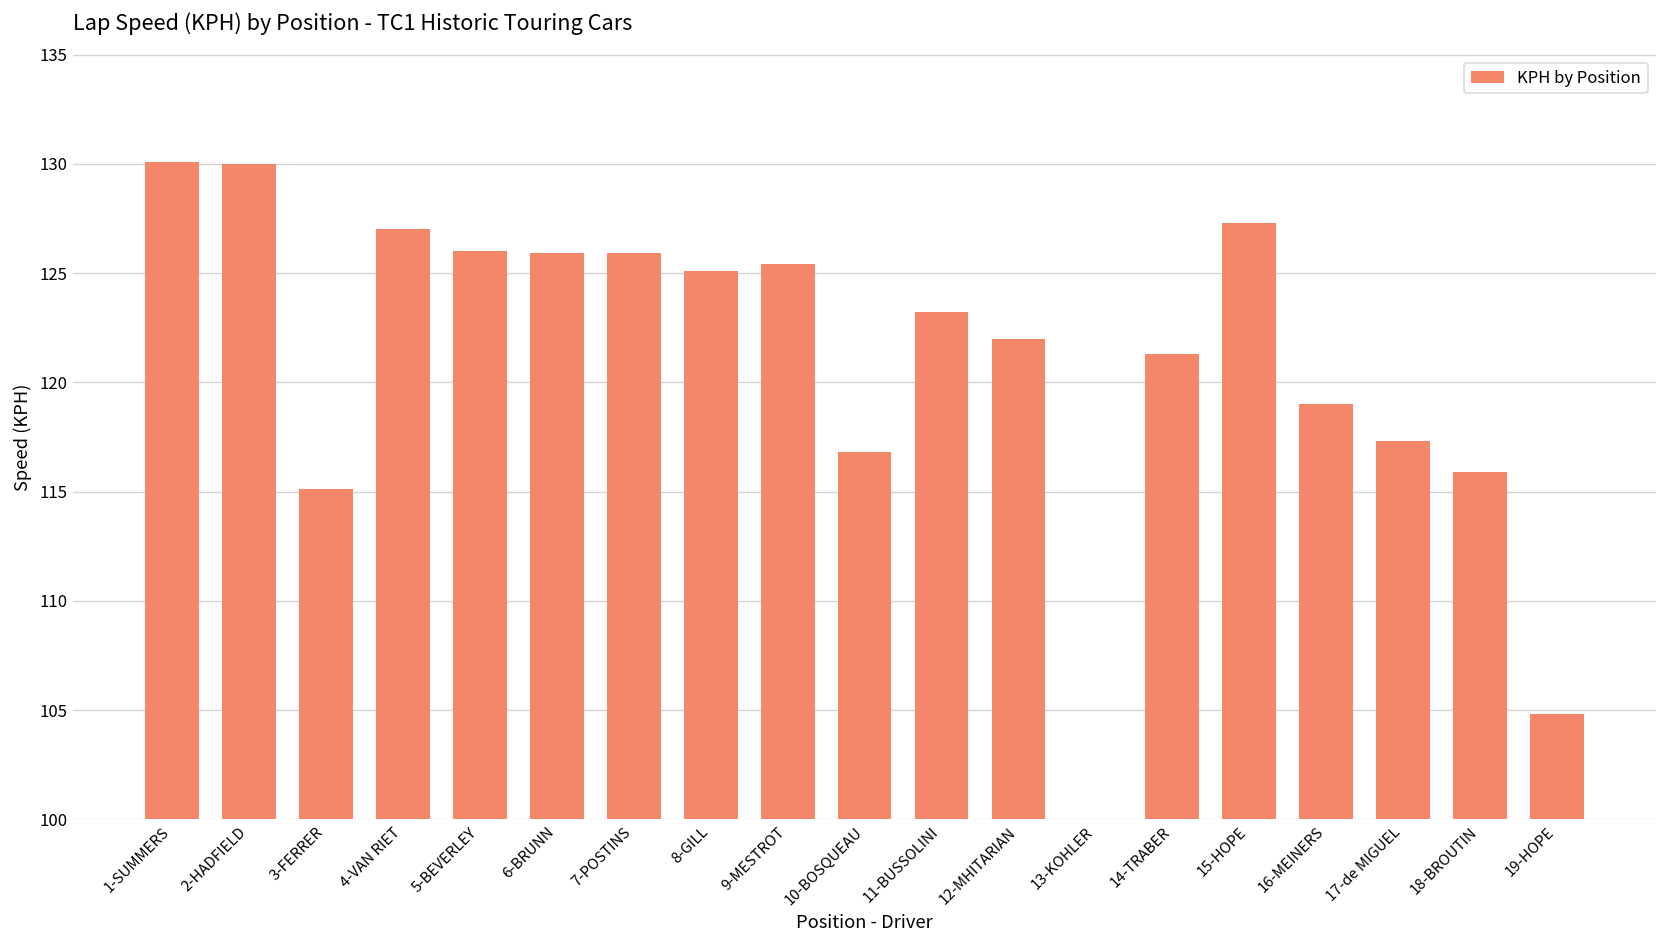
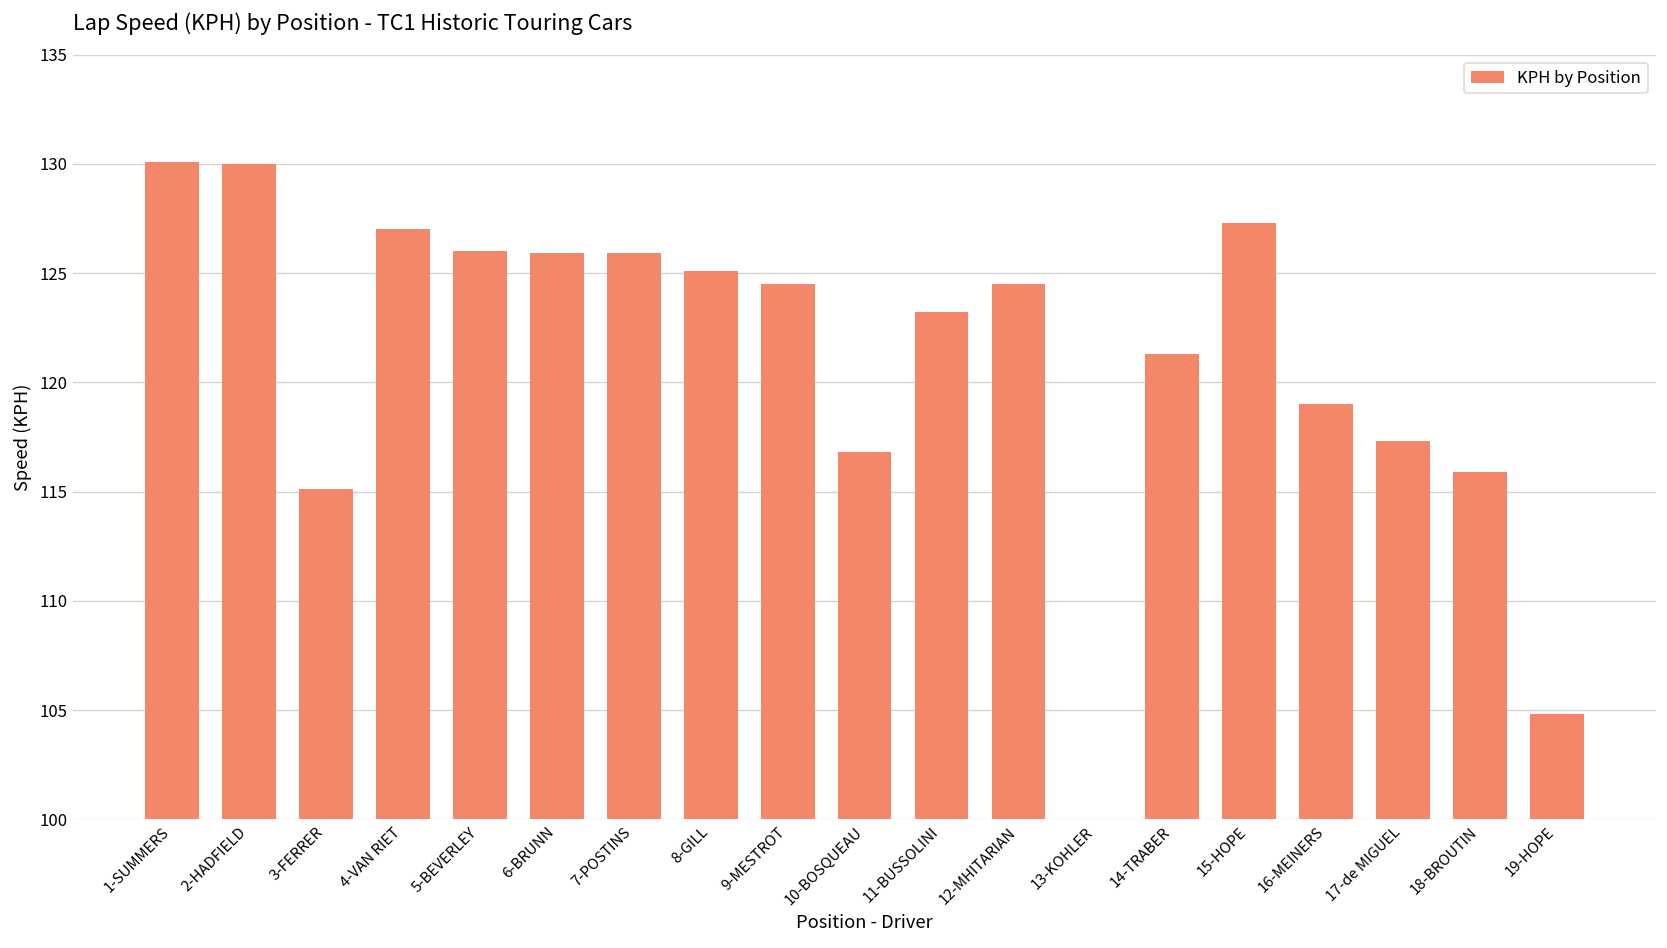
  {
    "1-SUMMERS": 130.1,
    "2-HADFIELD": 130.0,
    "3-FERRER": 115.1,
    "4-VAN RIET": 127.0,
    "5-BEVERLEY": 126.0,
    "6-BRUNN": 125.9,
    "7-POSTINS": 125.9,
    "8-GILL": 125.1,
-   "9-MESTROT": 125.4,
+   "9-MESTROT": 124.5,
    "10-BOSQUEAU": 116.8,
    "11-BUSSOLINI": 123.2,
-   "12-MHITARIAN": 122.0,
+   "12-MHITARIAN": 124.5,
    "14-TRABER": 121.3,
    "15-HOPE": 127.3,
    "16-MEINERS": 119.0,
    "17-de MIGUEL": 117.3,
    "18-BROUTIN": 115.9,
    "19-HOPE": 104.8
  }
